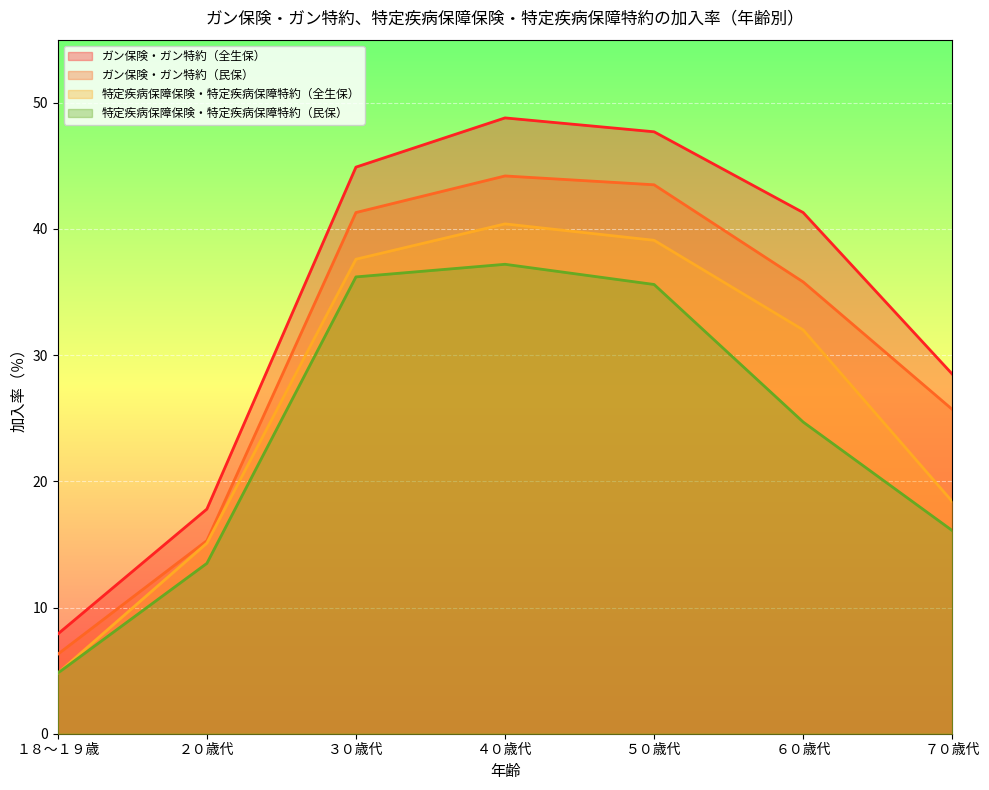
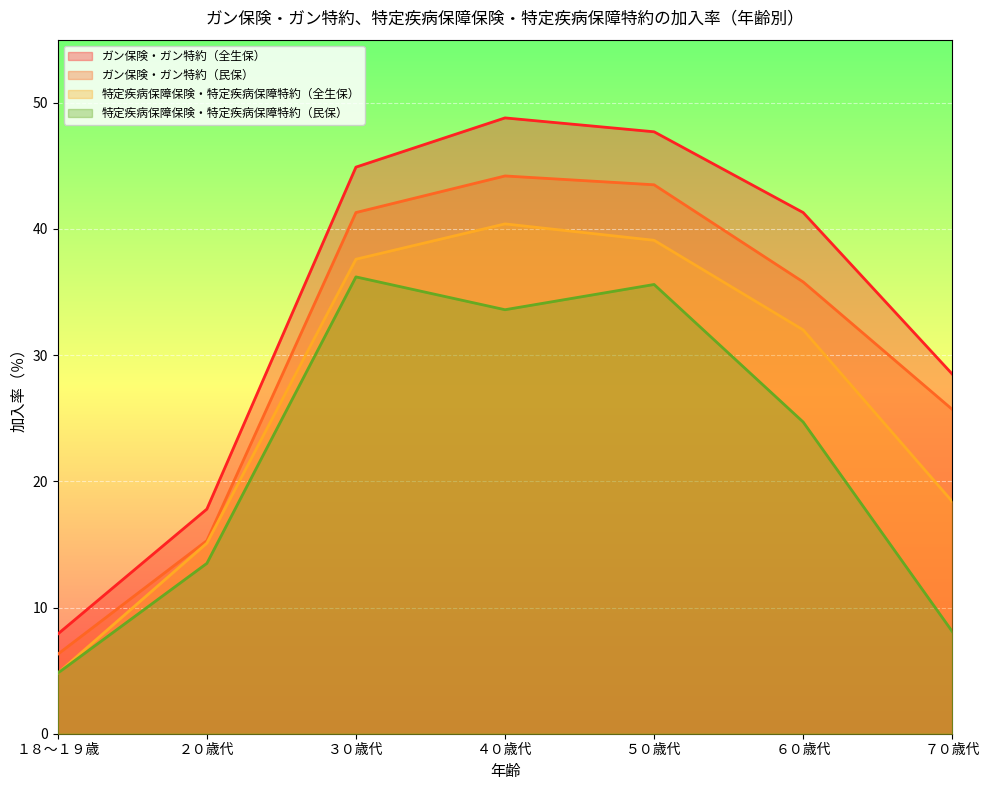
  {
    "特定疾病保障保険・特定疾病保障特約（民保）": {
      "２０歳代": 13.5,
      "３０歳代": 36.2,
-     "４０歳代": 37.2,
+     "４０歳代": 33.6,
      "５０歳代": 35.6,
      "６０歳代": 24.7,
-     "７０歳代": 16.1
+     "７０歳代": 8.1
    }
  }
